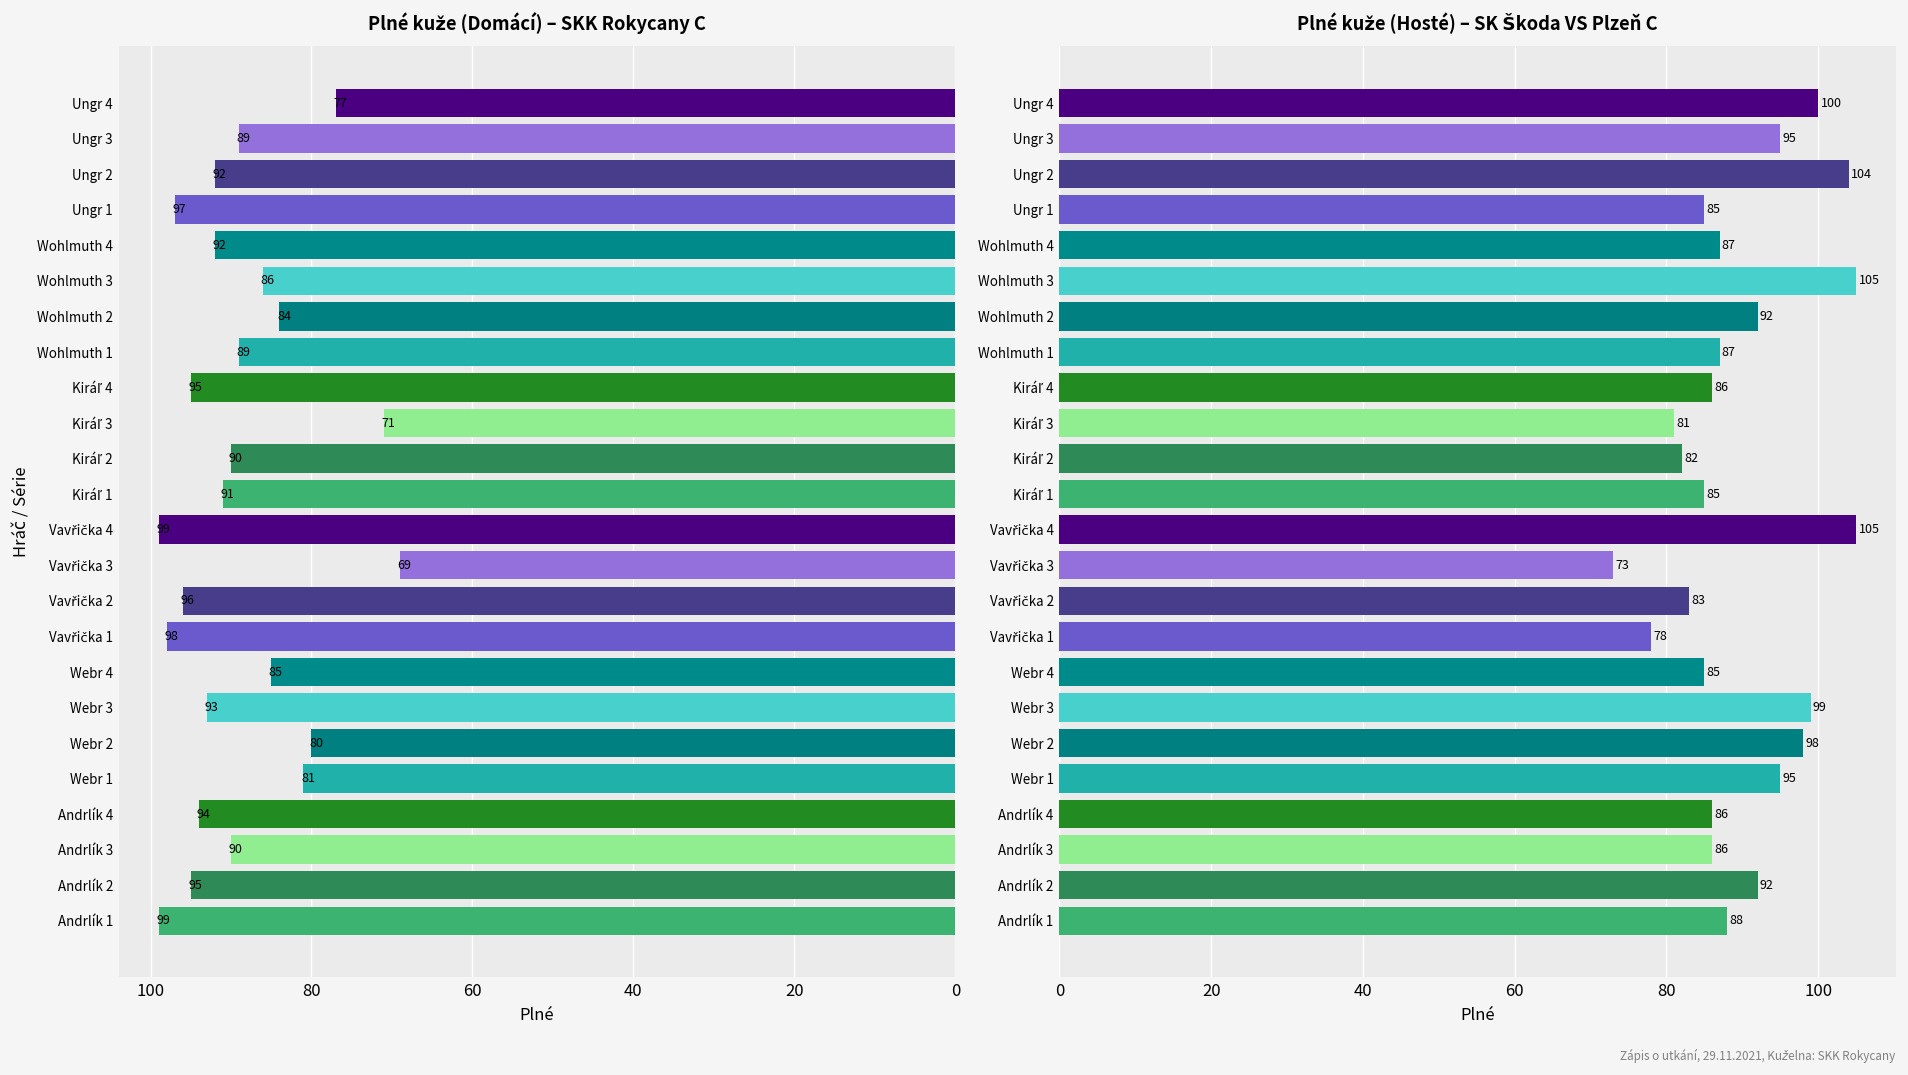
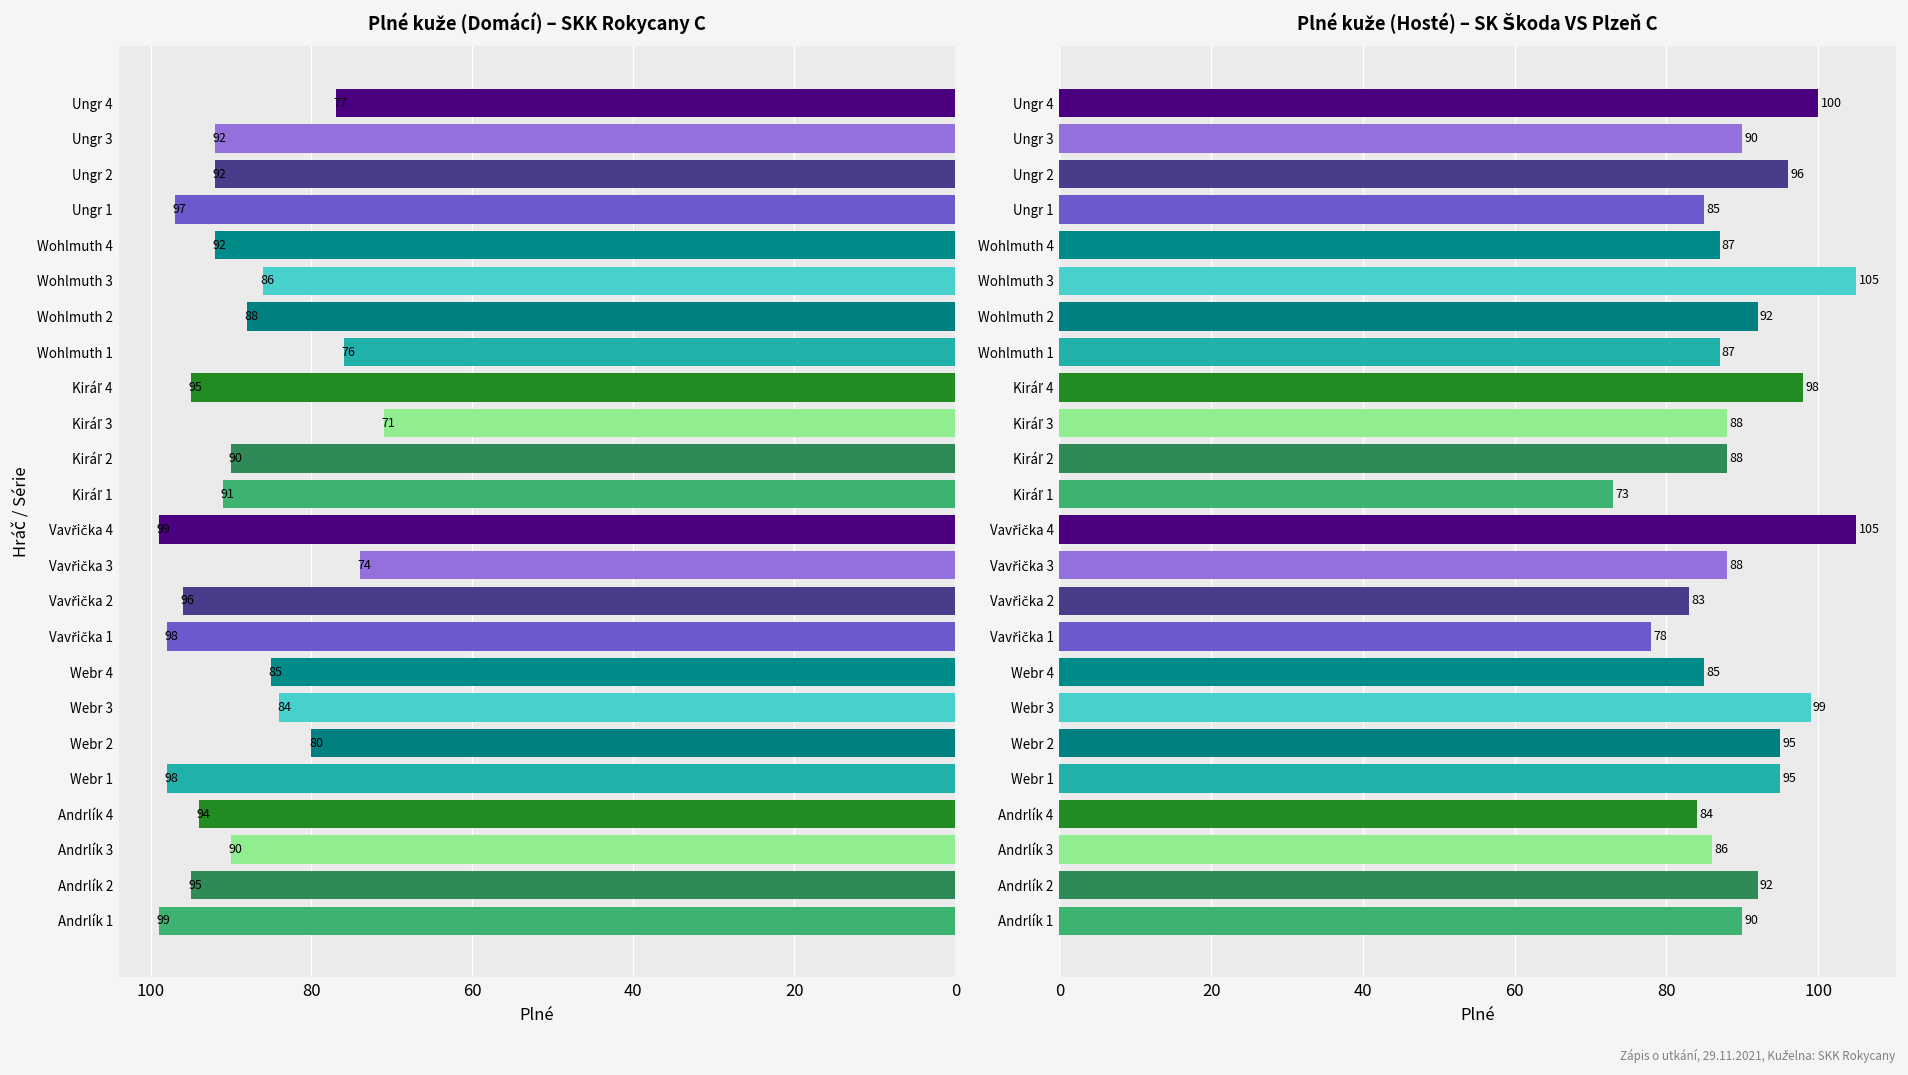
  {
    "Plné kuže (Domácí) – SKK Rokycany C": {
      "Ungr 4": 77,
-     "Ungr 3": 89,
+     "Ungr 3": 92,
      "Ungr 2": 92,
      "Ungr 1": 97,
      "Wohlmuth 4": 92,
      "Wohlmuth 3": 86,
-     "Wohlmuth 2": 84,
-     "Wohlmuth 1": 89,
+     "Wohlmuth 2": 88,
+     "Wohlmuth 1": 76,
      "Kiráľ 4": 95,
      "Kiráľ 3": 71,
      "Kiráľ 2": 90,
      "Kiráľ 1": 91,
      "Vavřička 4": 99,
-     "Vavřička 3": 69,
+     "Vavřička 3": 74,
      "Vavřička 2": 96,
      "Vavřička 1": 98,
      "Webr 4": 85,
-     "Webr 3": 93,
+     "Webr 3": 84,
      "Webr 2": 80,
-     "Webr 1": 81,
+     "Webr 1": 98,
      "Andrlík 4": 94,
      "Andrlík 3": 90,
      "Andrlík 2": 95,
      "Andrlík 1": 99
    },
    "Plné kuže (Hosté) – SK Škoda VS Plzeň C": {
      "Ungr 4": 100,
-     "Ungr 3": 95,
-     "Ungr 2": 104,
+     "Ungr 3": 90,
+     "Ungr 2": 96,
      "Ungr 1": 85,
      "Wohlmuth 4": 87,
      "Wohlmuth 3": 105,
      "Wohlmuth 2": 92,
      "Wohlmuth 1": 87,
-     "Kiráľ 4": 86,
-     "Kiráľ 3": 81,
-     "Kiráľ 2": 82,
-     "Kiráľ 1": 85,
+     "Kiráľ 4": 98,
+     "Kiráľ 3": 88,
+     "Kiráľ 2": 88,
+     "Kiráľ 1": 73,
      "Vavřička 4": 105,
-     "Vavřička 3": 73,
+     "Vavřička 3": 88,
      "Vavřička 2": 83,
      "Vavřička 1": 78,
      "Webr 4": 85,
      "Webr 3": 99,
-     "Webr 2": 98,
+     "Webr 2": 95,
      "Webr 1": 95,
-     "Andrlík 4": 86,
+     "Andrlík 4": 84,
      "Andrlík 3": 86,
      "Andrlík 2": 92,
-     "Andrlík 1": 88
+     "Andrlík 1": 90
    }
  }
